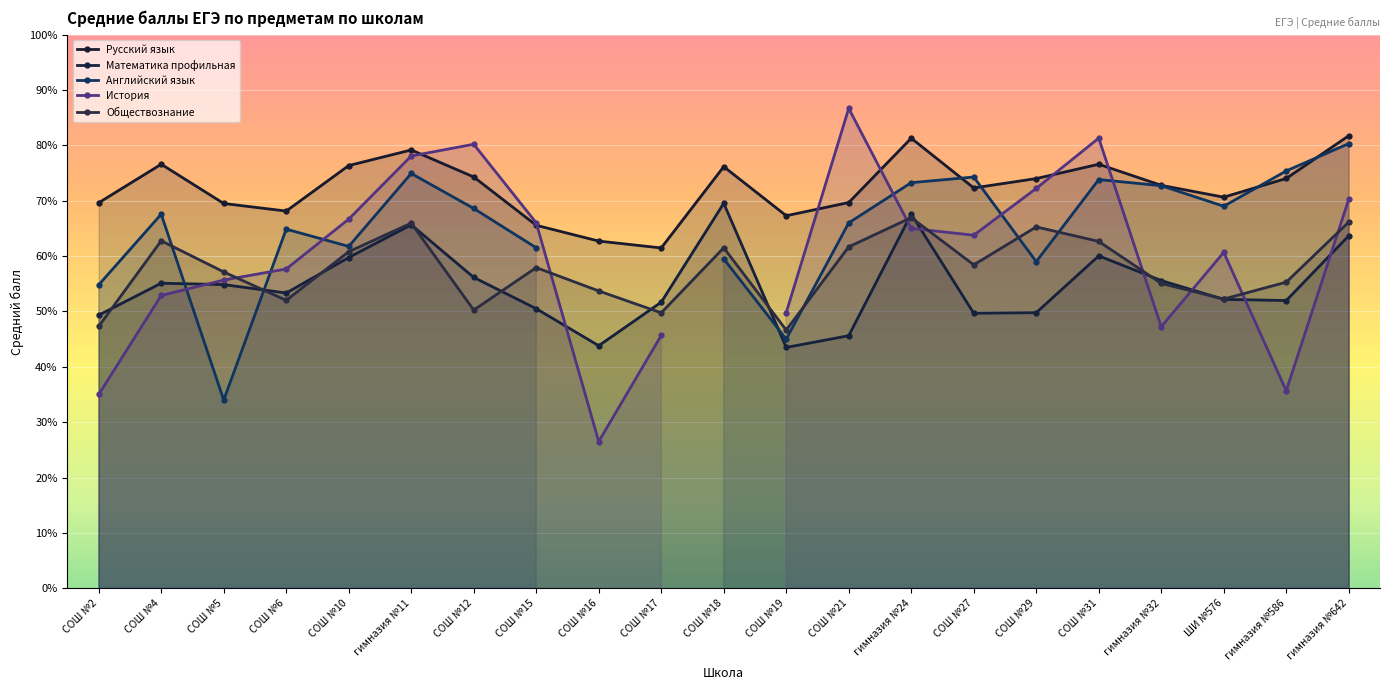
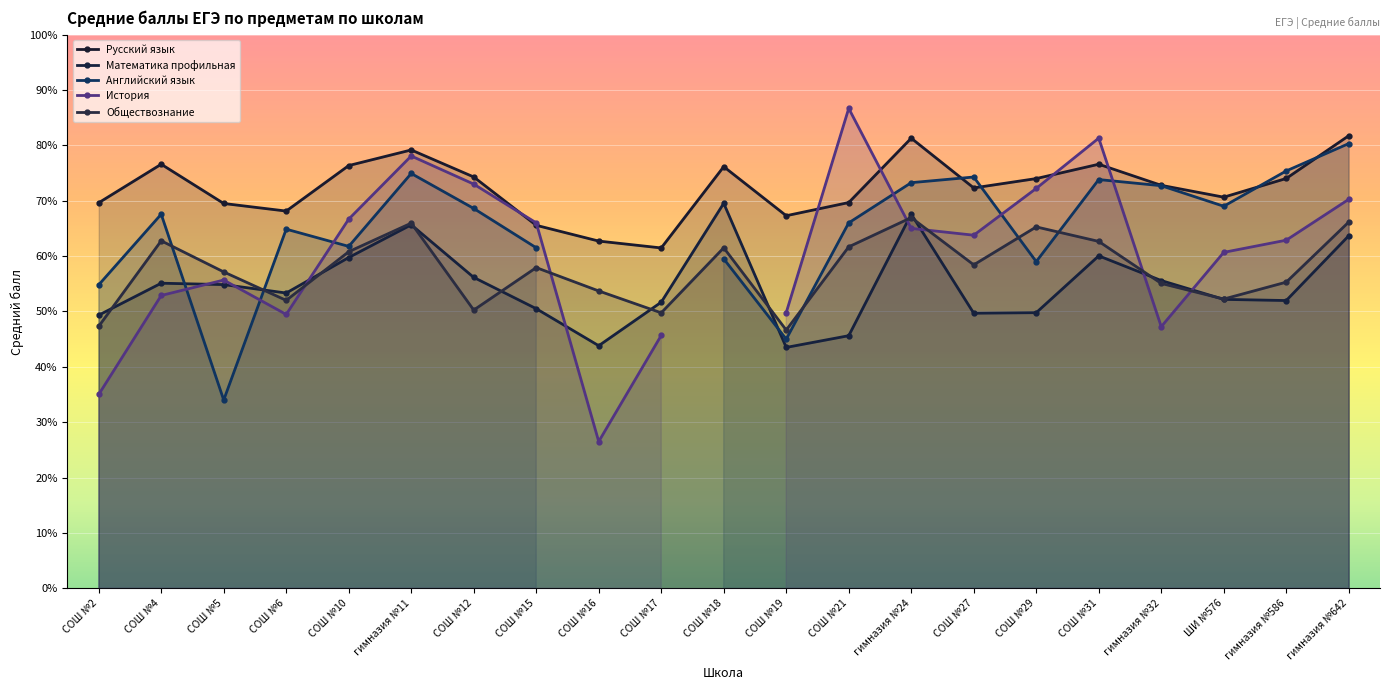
  {
    "История": {
      "СОШ №2": "35%",
      "СОШ №4": "53%",
      "СОШ №5": "56%",
-     "СОШ №6": "58%",
+     "СОШ №6": "49%",
      "СОШ №10": "67%",
      "гимназия №11": "78%",
-     "СОШ №12": "80%",
+     "СОШ №12": "73%",
      "СОШ №16": "27%",
      "СОШ №17": "46%",
      "СОШ №19": "50%",
      "СОШ №21": "87%",
      "гимназия №24": "65%",
      "СОШ №27": "64%",
      "СОШ №29": "72%",
      "СОШ №31": "81%",
      "гимназия №32": "47%",
      "ШИ №576": "61%",
-     "гимназия №586": "36%",
+     "гимназия №586": "63%",
      "гимназия №642": "70%"
    }
  }
